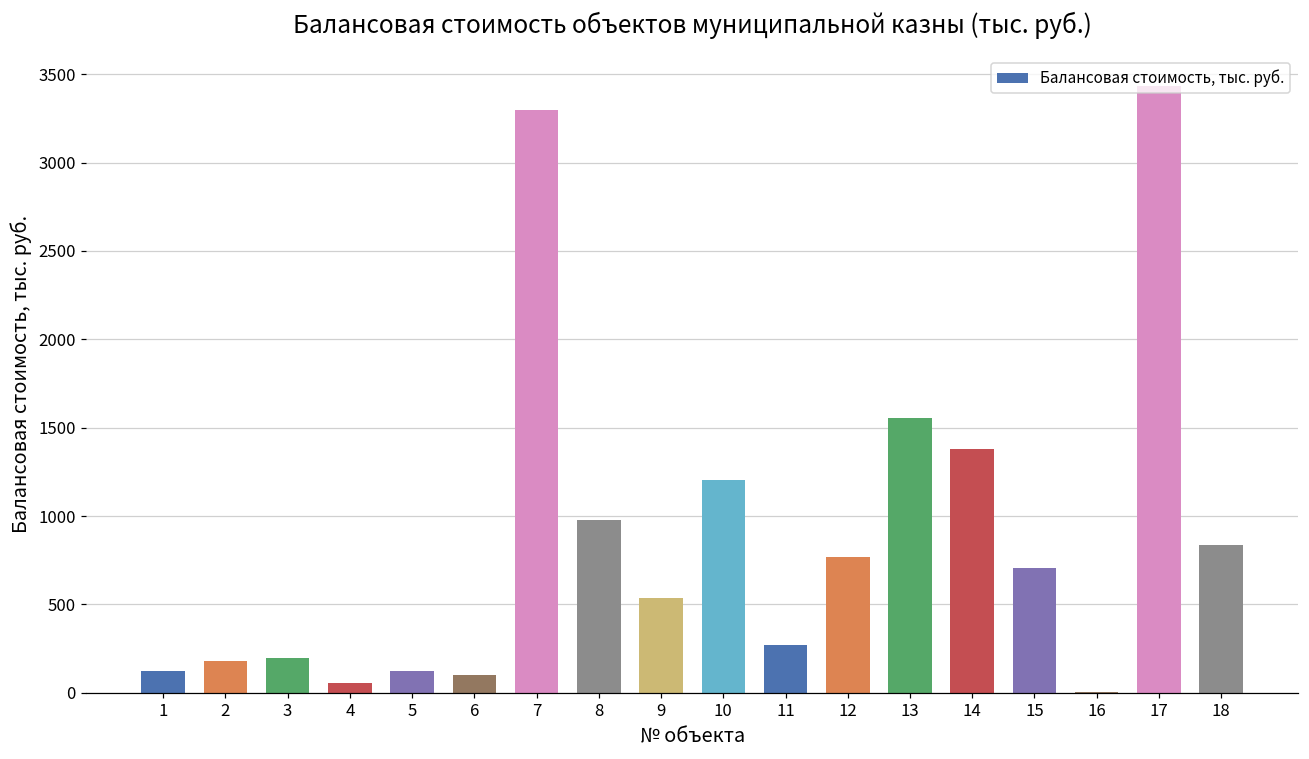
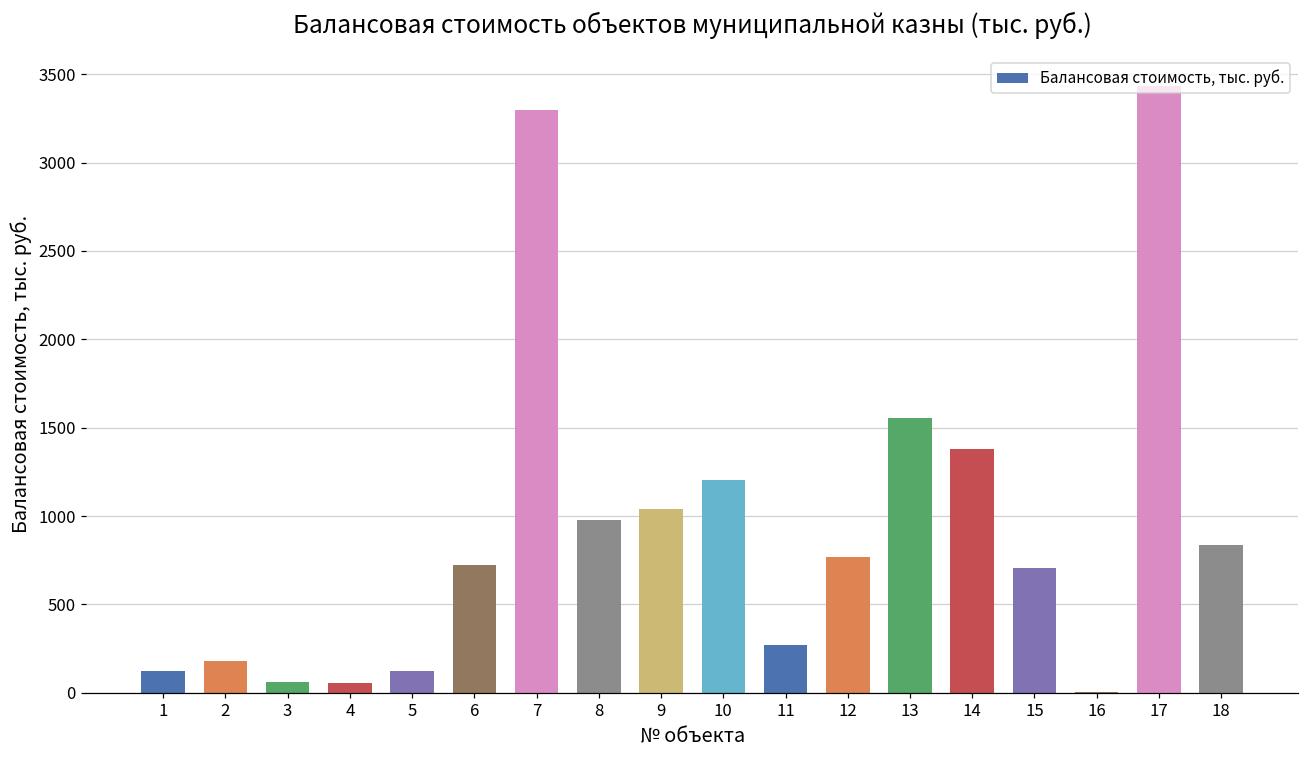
  {
    "1": 120,
    "2": 180,
-   "3": 200,
+   "3": 60,
    "4": 60,
    "5": 120,
-   "6": 100,
+   "6": 720,
    "7": 3300,
    "8": 980,
-   "9": 540,
+   "9": 1040,
    "10": 1210,
    "11": 270,
    "12": 770,
    "13": 1560,
    "14": 1380,
    "15": 710,
    "18": 830
  }
